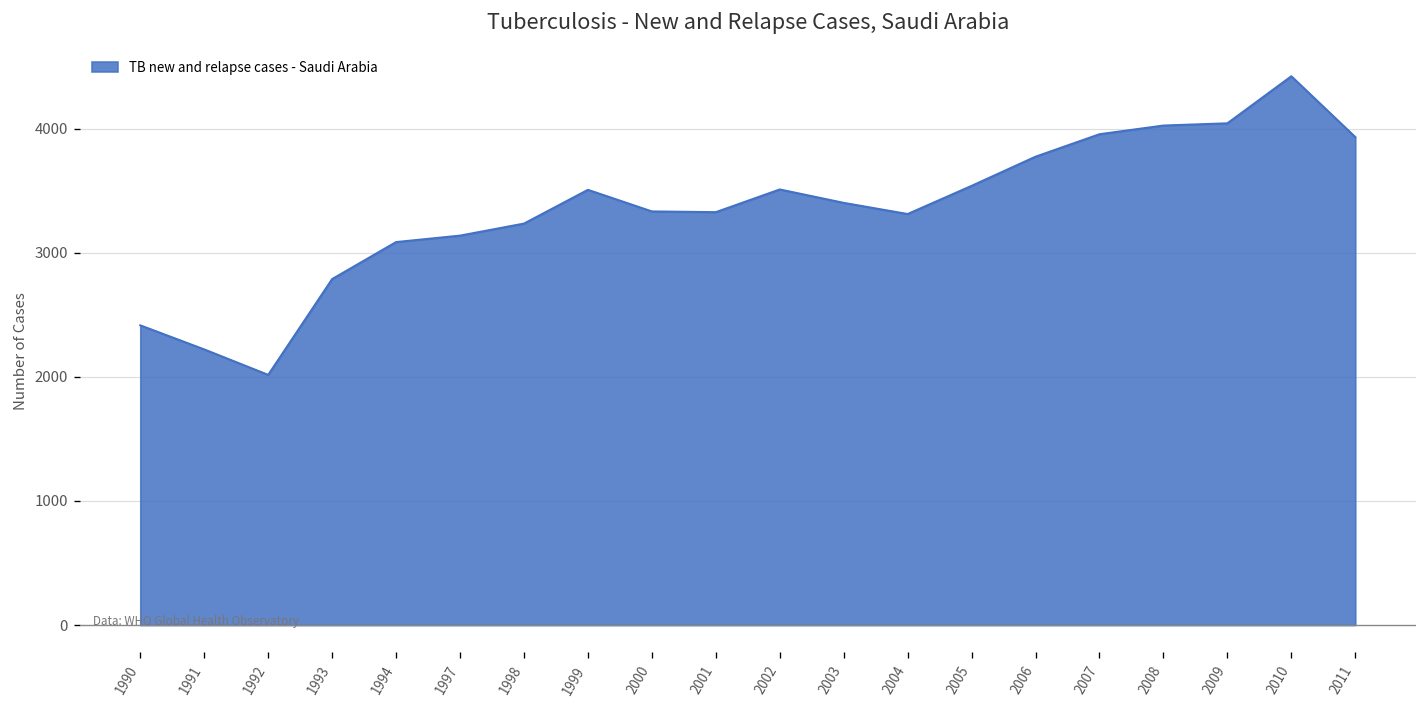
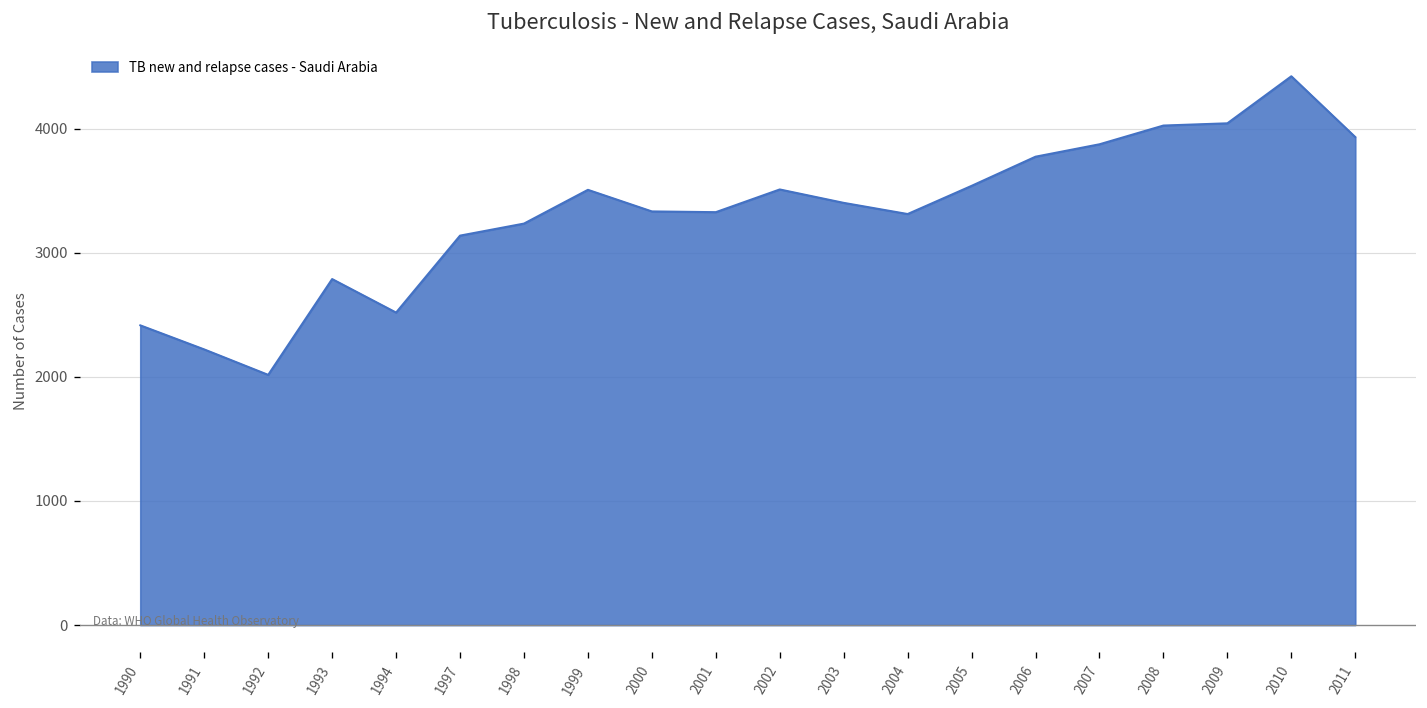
  {
    "1990": 2420,
    "1991": 2220,
    "1992": 2020,
    "1993": 2790,
-   "1994": 3090,
+   "1994": 2520,
    "1997": 3140,
    "1998": 3240,
    "1999": 3510,
    "2000": 3330,
    "2001": 3330,
    "2002": 3510,
    "2003": 3400,
    "2004": 3310,
    "2005": 3540,
    "2006": 3770,
-   "2007": 3960,
+   "2007": 3870,
    "2008": 4030,
    "2009": 4040,
    "2010": 4420,
    "2011": 3930
  }
